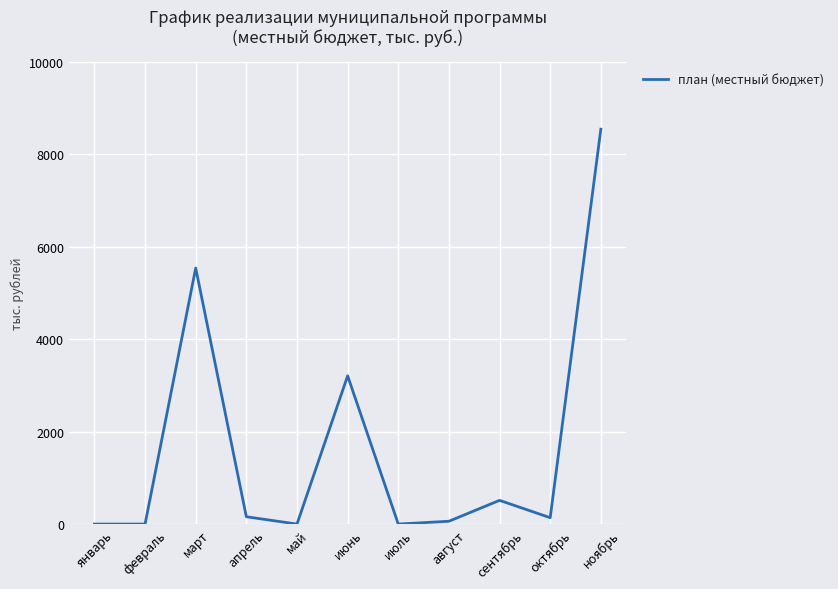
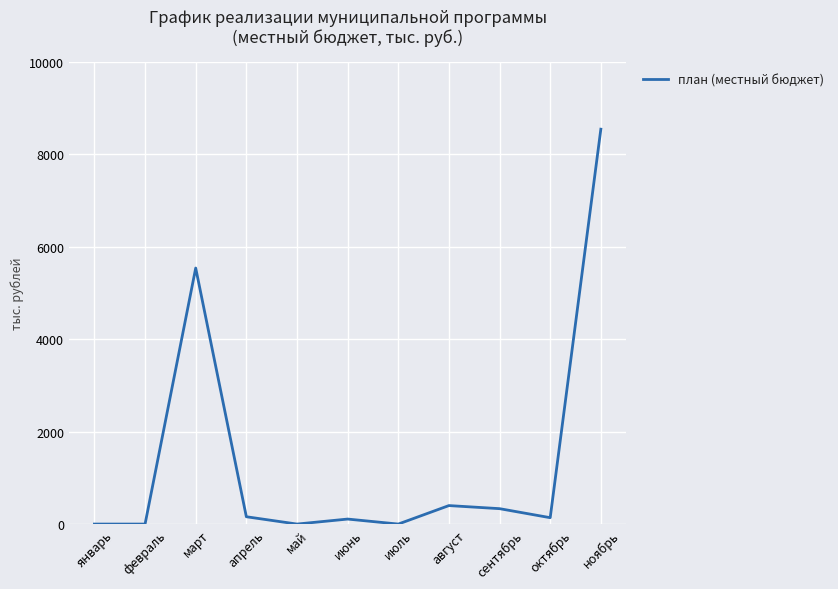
  {
    "январь": 0,
    "февраль": 0,
    "март": 5500,
    "апрель": 200,
    "май": 0,
-   "июнь": 3200,
+   "июнь": 100,
    "июль": 0,
-   "август": 100,
-   "сентябрь": 500,
+   "август": 400,
+   "сентябрь": 300,
    "октябрь": 100,
    "ноябрь": 8500
  }
